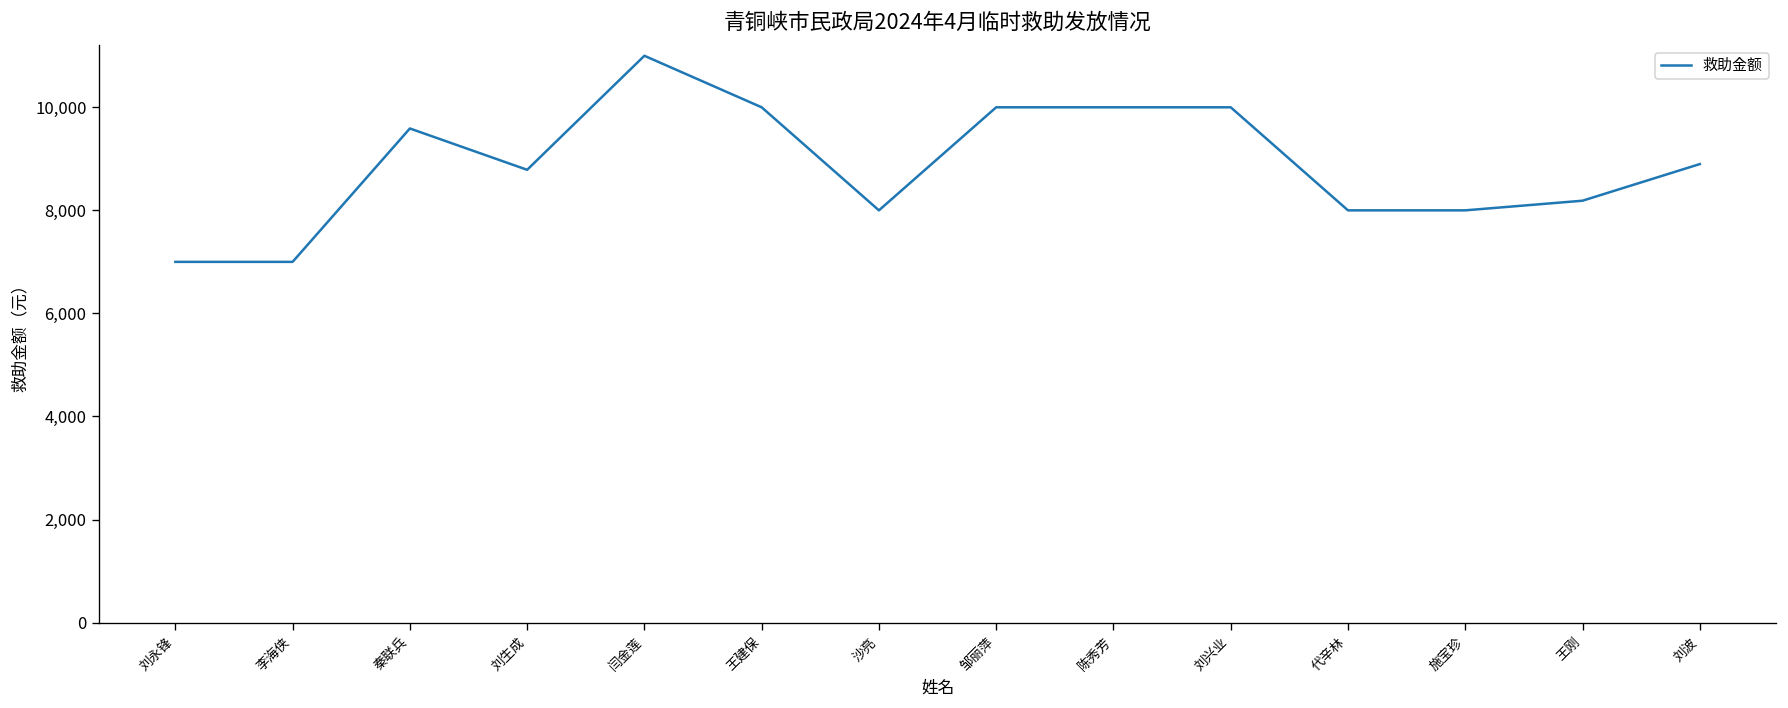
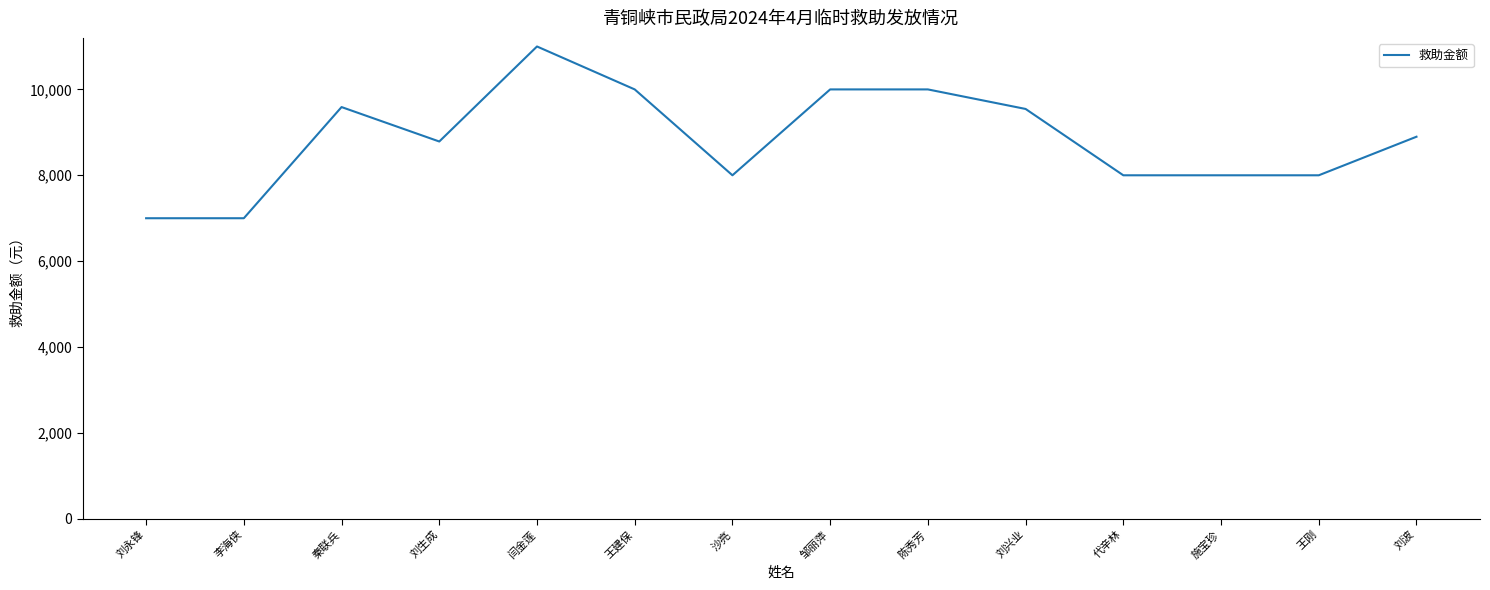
  {
    "刘永锋": "7,000",
    "李海侠": "7,000",
    "秦联兵": "9,600",
    "刘生成": "8,800",
    "闫金莲": "11,000",
    "王建保": "10,000",
    "沙亮": "8,000",
    "邹丽萍": "10,000",
    "陈秀芳": "10,000",
-   "刘兴业": "10,000",
+   "刘兴业": "9,500",
    "代辛林": "8,000",
    "施宝珍": "8,000",
-   "王刚": "8,200",
+   "王刚": "8,000",
    "刘波": "8,900"
  }
